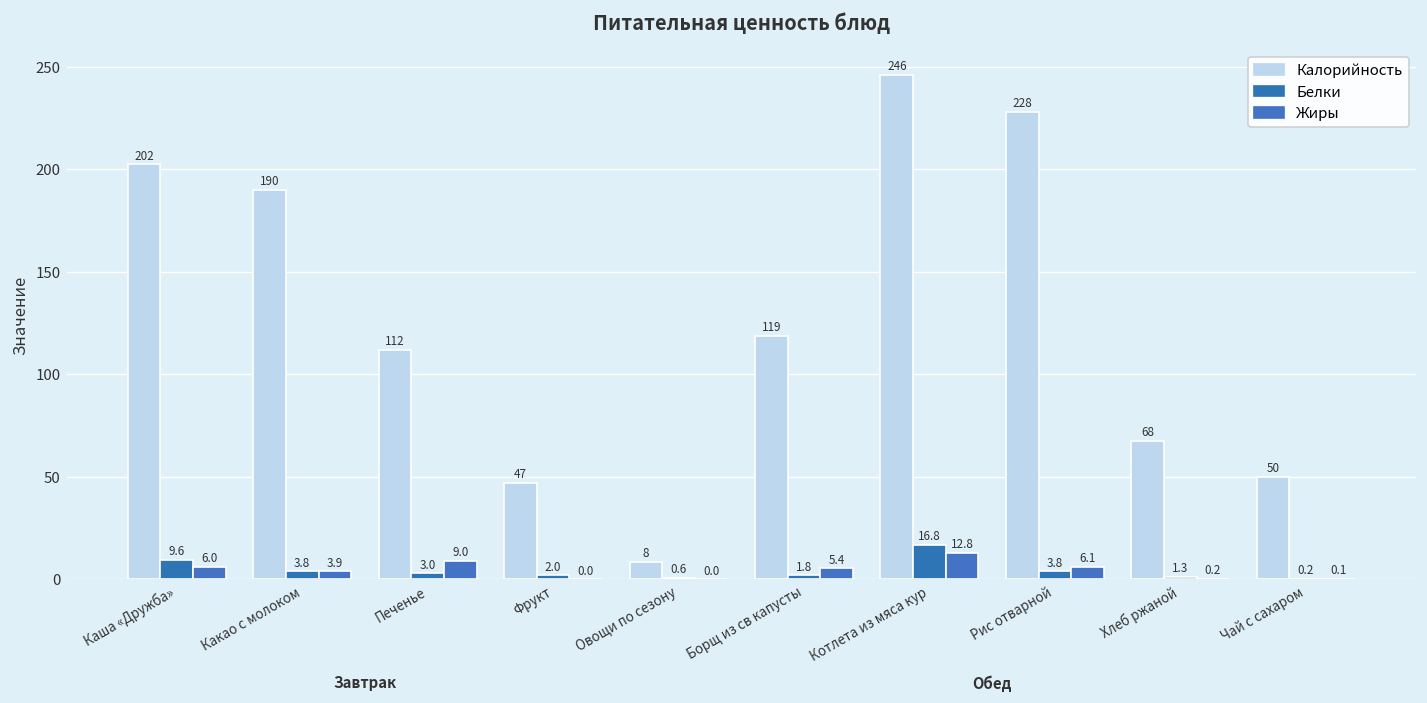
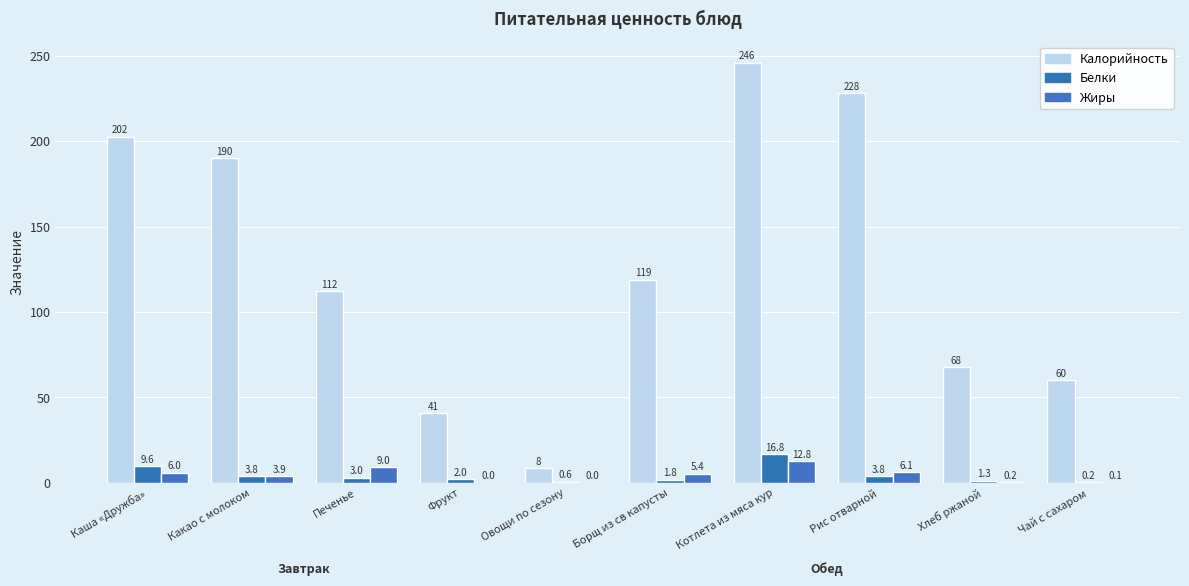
  {
    "Калорийность": {
      "Каша «Дружба»": 202,
      "Какао с молоком": 190,
      "Печенье": 112,
-     "Фрукт": 47,
+     "Фрукт": 41,
      "Овощи по сезону": 8,
      "Борщ из св капусты": 119,
      "Котлета из мяса кур": 246,
      "Рис отварной": 228,
      "Хлеб ржаной": 68,
-     "Чай с сахаром": 50
+     "Чай с сахаром": 60
    }
  }
